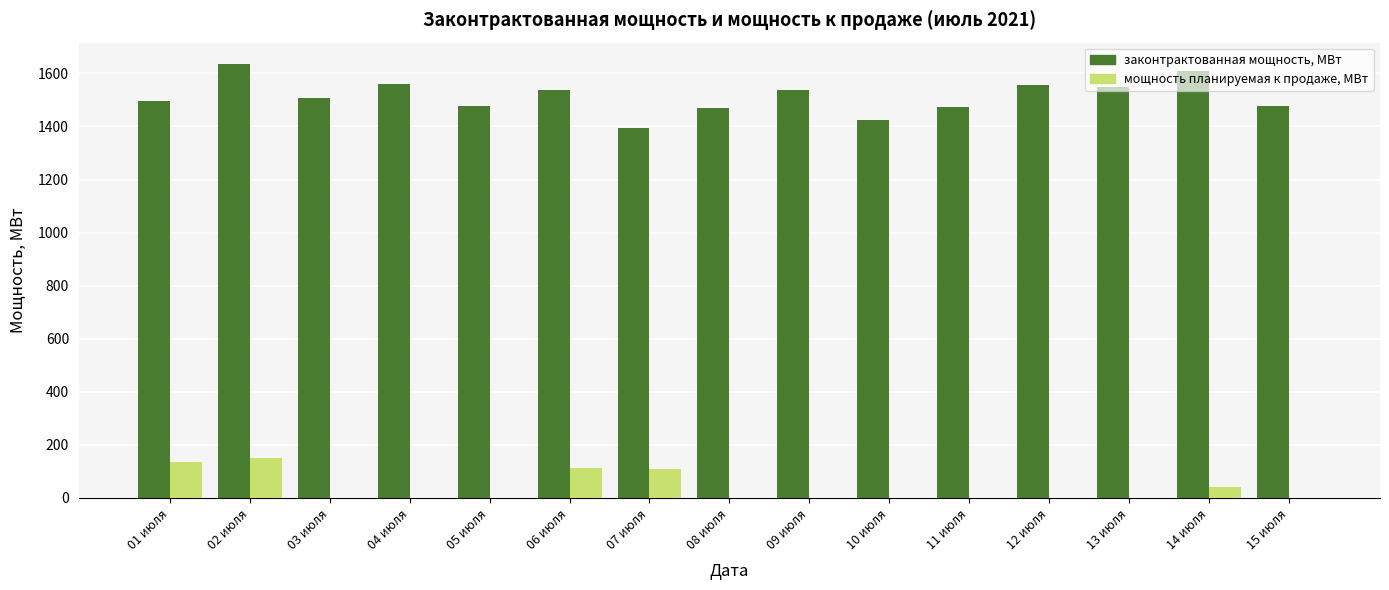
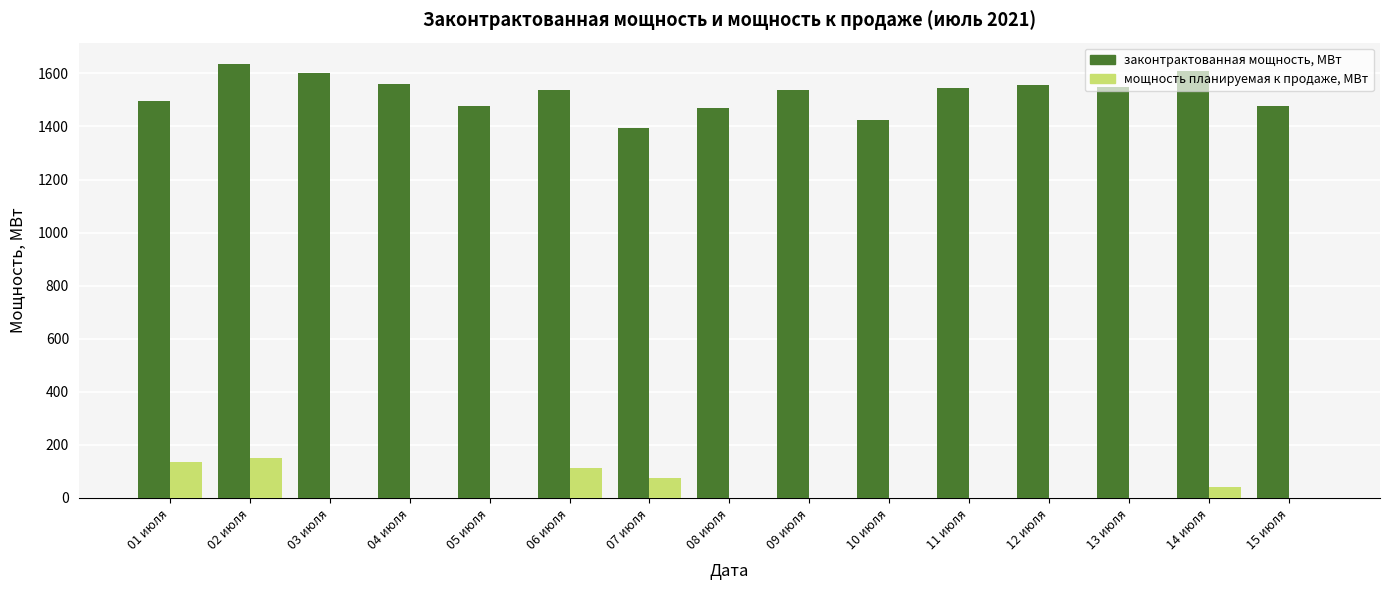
  {
    "законтрактованная мощность, МВт": {
      "01 июля": 1500,
      "02 июля": 1630,
-     "03 июля": 1510,
+     "03 июля": 1600,
      "04 июля": 1560,
      "05 июля": 1480,
      "06 июля": 1540,
      "07 июля": 1400,
      "08 июля": 1470,
      "09 июля": 1540,
      "10 июля": 1430,
-     "11 июля": 1470,
+     "11 июля": 1540,
      "12 июля": 1560,
      "15 июля": 1480
    },
    "мощность планируемая к продаже, МВт": {
      "01 июля": 140,
      "02 июля": 150,
      "03 июля": 0,
      "04 июля": 0,
      "05 июля": 0,
      "06 июля": 110,
-     "07 июля": 110,
+     "07 июля": 70,
      "08 июля": 0,
      "09 июля": 0,
      "10 июля": 0,
      "11 июля": 0,
      "12 июля": 0,
      "13 июля": 0,
      "14 июля": 40,
      "15 июля": 0
    }
  }
